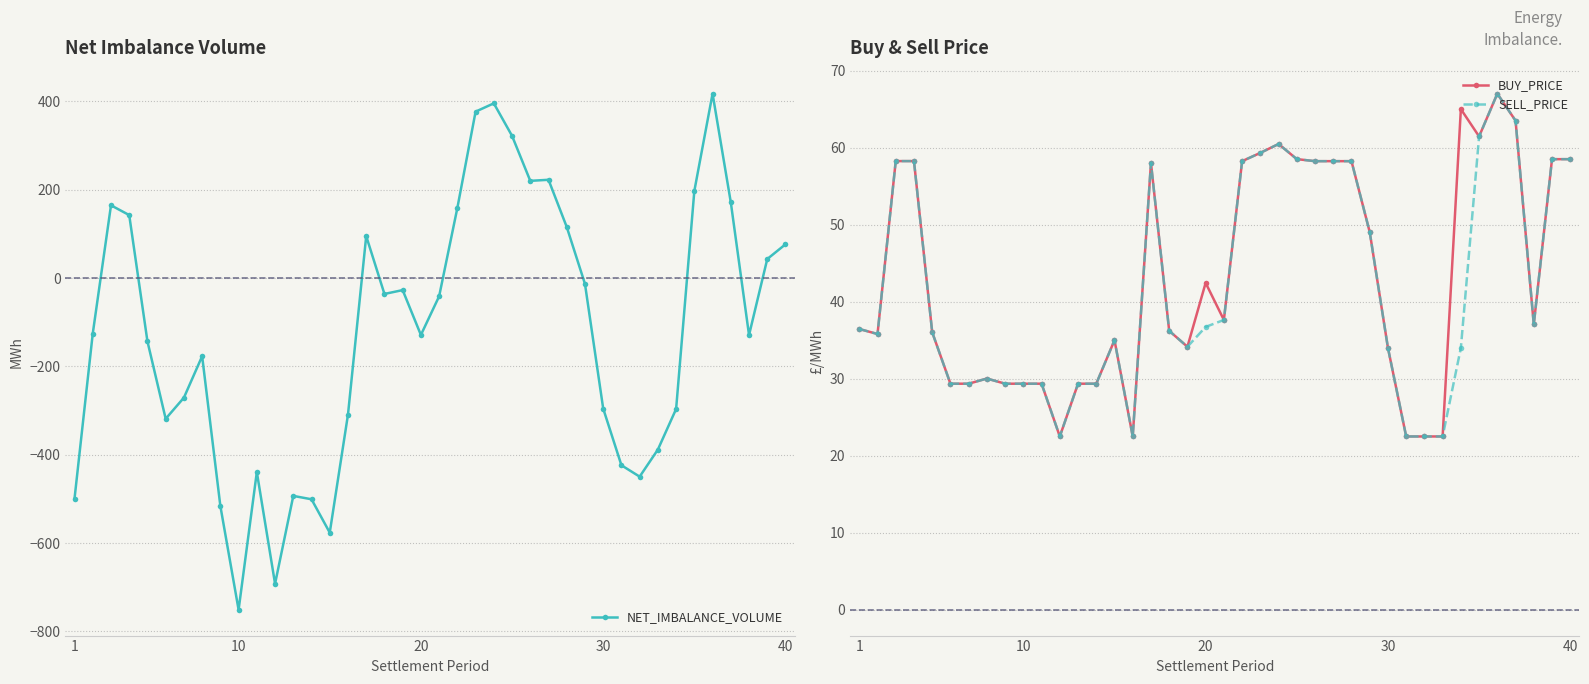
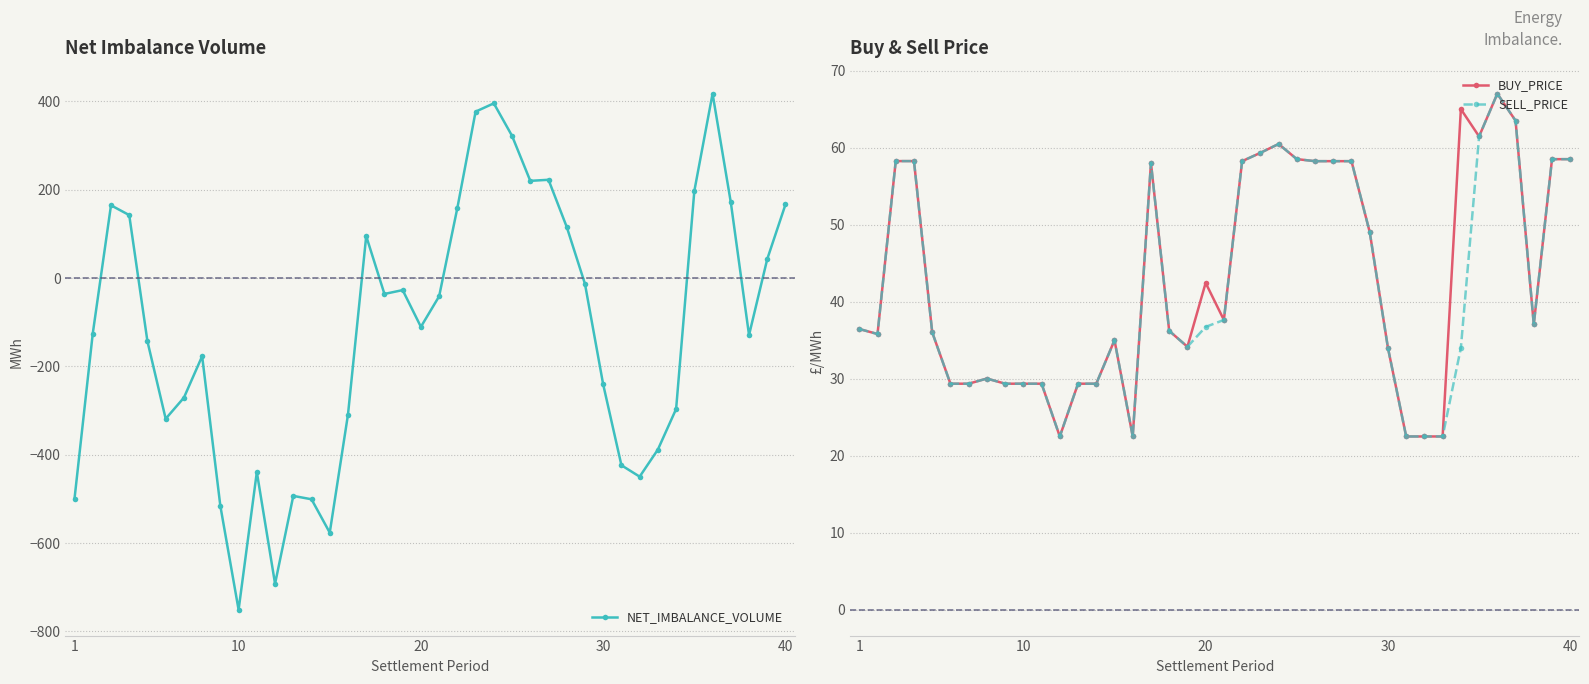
  {
    "Net Imbalance Volume": {
      "1": -500,
      "10": -750,
-     "20": -130,
-     "30": -300,
-     "40": 80
+     "20": -110,
+     "30": -240,
+     "40": 170
    },
    "Buy & Sell Price": {
      "BUY_PRICE": {
        "20": 42
      },
      "SELL_PRICE": {
        "20": 37
      }
    }
  }
